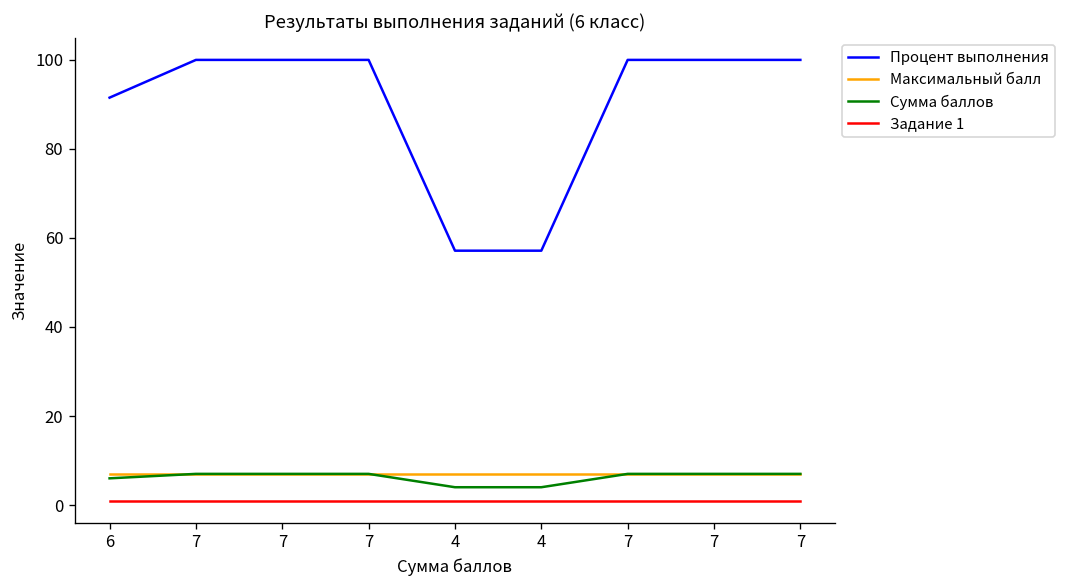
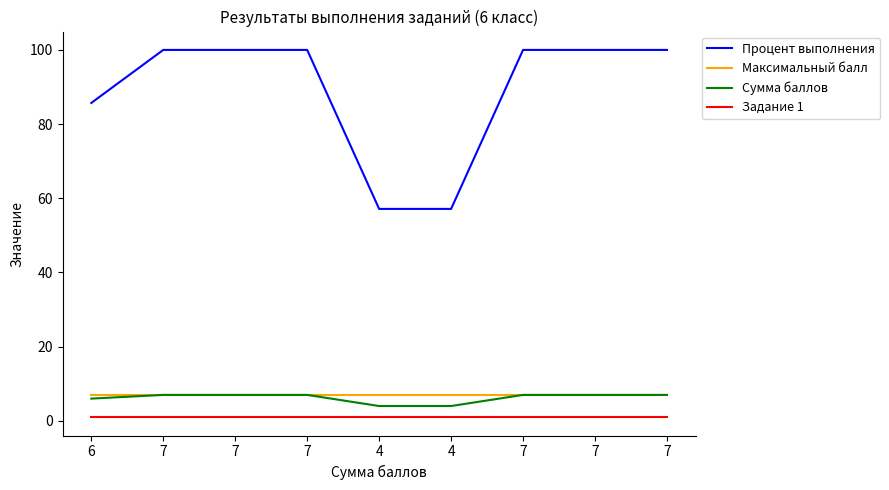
  {
    "Процент выполнения": {
-     "6": 92
+     "6": 86
    },
    "Максимальный балл": {
      "6": 7
    },
    "Сумма баллов": {
      "6": 6
    },
    "Задание 1": {
      "6": 1
    }
  }
